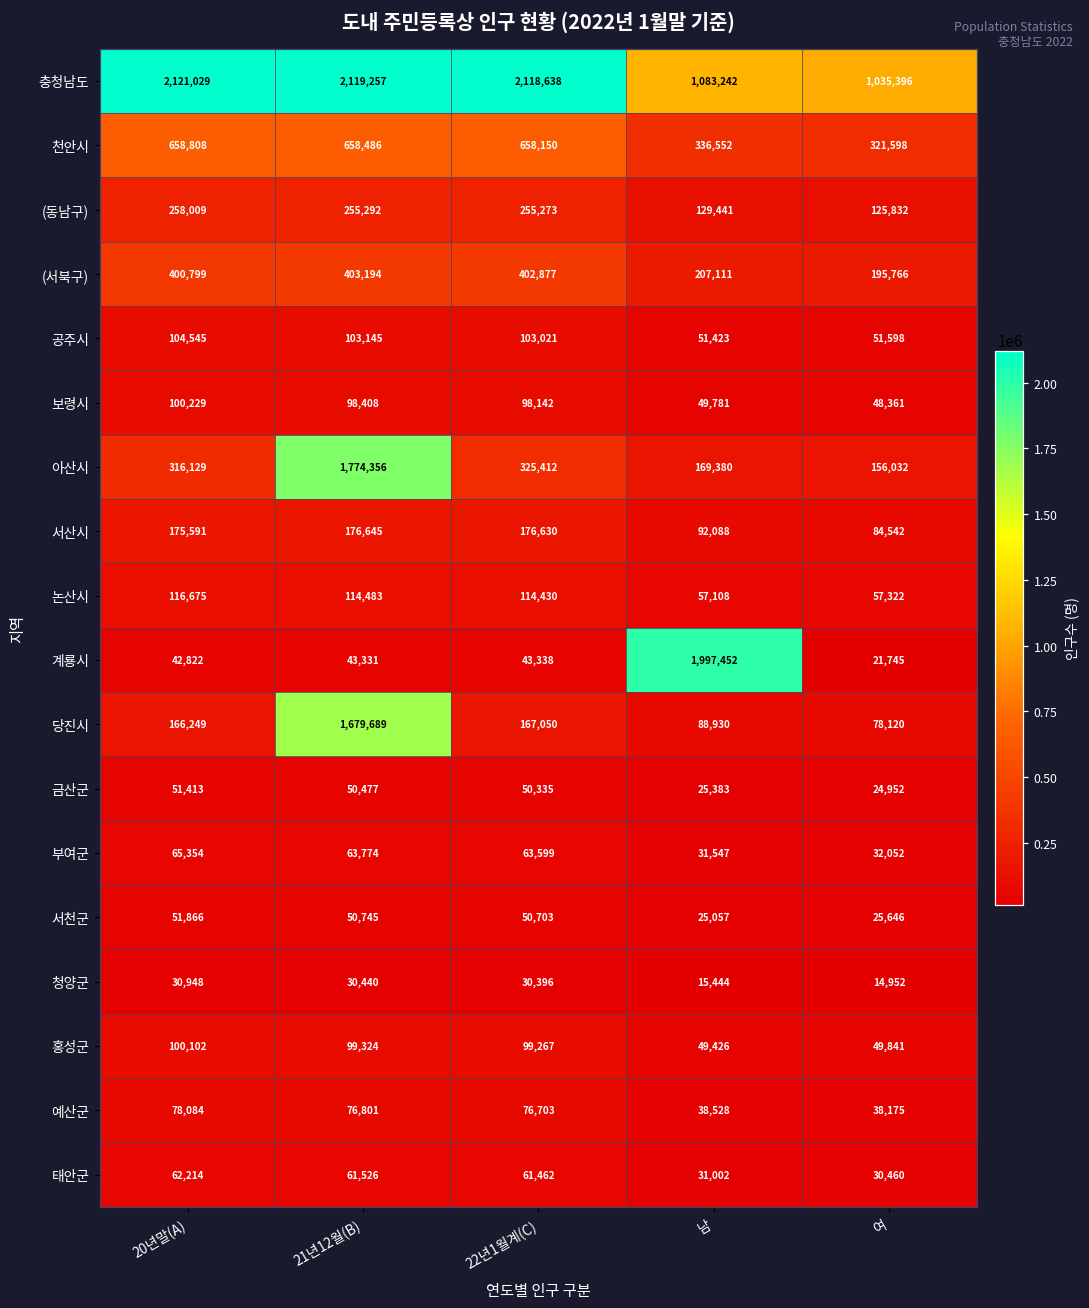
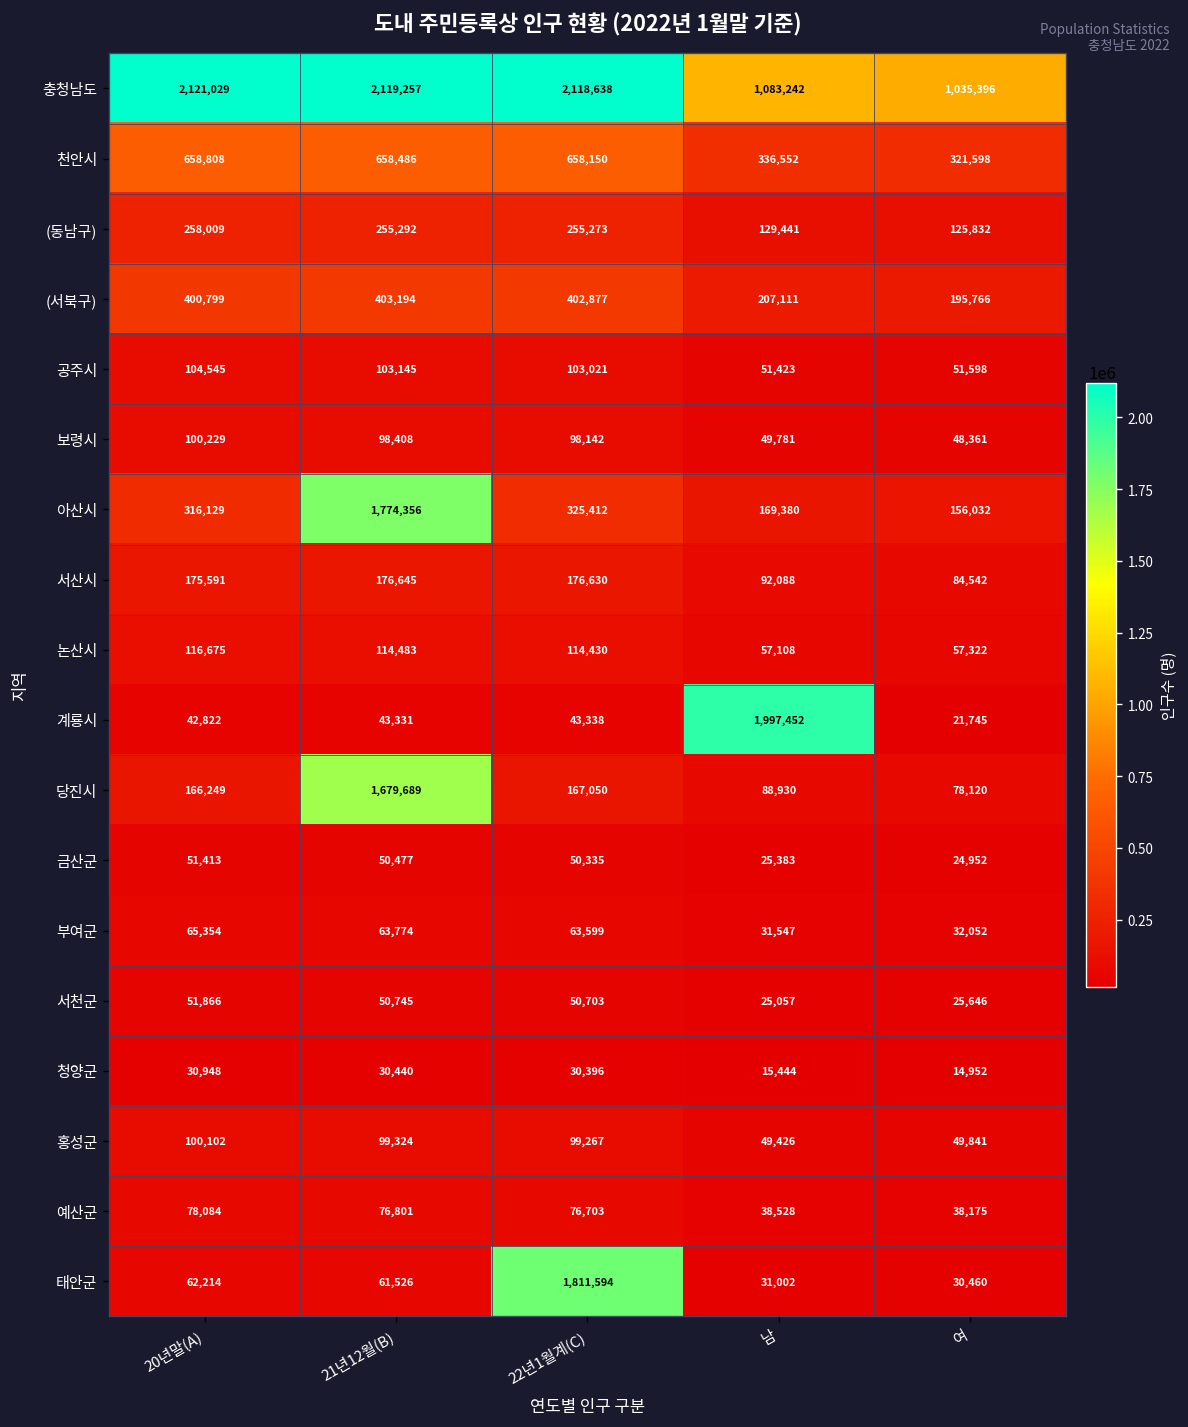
  {
    "충청남도": {
      "20년말(A)": "2,121,029",
      "21년12월(B)": "2,119,257",
      "22년1월계(C)": "2,118,638",
      "남": "1,083,242",
      "여": "1,035,396"
    },
    "천안시": {
      "20년말(A)": "658,808",
      "21년12월(B)": "658,486",
      "22년1월계(C)": "658,150",
      "남": "336,552",
      "여": "321,598"
    },
    "(동남구)": {
      "20년말(A)": "258,009",
      "21년12월(B)": "255,292",
      "22년1월계(C)": "255,273",
      "남": "129,441",
      "여": "125,832"
    },
    "(서북구)": {
      "20년말(A)": "400,799",
      "21년12월(B)": "403,194",
      "22년1월계(C)": "402,877",
      "남": "207,111",
      "여": "195,766"
    },
    "공주시": {
      "20년말(A)": "104,545",
      "21년12월(B)": "103,145",
      "22년1월계(C)": "103,021",
      "남": "51,423",
      "여": "51,598"
    },
    "보령시": {
      "20년말(A)": "100,229",
      "21년12월(B)": "98,408",
      "22년1월계(C)": "98,142",
      "남": "49,781",
      "여": "48,361"
    },
    "아산시": {
      "20년말(A)": "316,129",
      "21년12월(B)": "1,774,356",
      "22년1월계(C)": "325,412",
      "남": "169,380",
      "여": "156,032"
    },
    "서산시": {
      "20년말(A)": "175,591",
      "21년12월(B)": "176,645",
      "22년1월계(C)": "176,630",
      "남": "92,088",
      "여": "84,542"
    },
    "논산시": {
      "20년말(A)": "116,675",
      "21년12월(B)": "114,483",
      "22년1월계(C)": "114,430",
      "남": "57,108",
      "여": "57,322"
    },
    "계룡시": {
      "20년말(A)": "42,822",
      "21년12월(B)": "43,331",
      "22년1월계(C)": "43,338",
      "남": "1,997,452",
      "여": "21,745"
    },
    "당진시": {
      "20년말(A)": "166,249",
      "21년12월(B)": "1,679,689",
      "22년1월계(C)": "167,050",
      "남": "88,930",
      "여": "78,120"
    },
    "금산군": {
      "20년말(A)": "51,413",
      "21년12월(B)": "50,477",
      "22년1월계(C)": "50,335",
      "남": "25,383",
      "여": "24,952"
    },
    "부여군": {
      "20년말(A)": "65,354",
      "21년12월(B)": "63,774",
      "22년1월계(C)": "63,599",
      "남": "31,547",
      "여": "32,052"
    },
    "서천군": {
      "20년말(A)": "51,866",
      "21년12월(B)": "50,745",
      "22년1월계(C)": "50,703",
      "남": "25,057",
      "여": "25,646"
    },
    "청양군": {
      "20년말(A)": "30,948",
      "21년12월(B)": "30,440",
      "22년1월계(C)": "30,396",
      "남": "15,444",
      "여": "14,952"
    },
    "홍성군": {
      "20년말(A)": "100,102",
      "21년12월(B)": "99,324",
      "22년1월계(C)": "99,267",
      "남": "49,426",
      "여": "49,841"
    },
    "예산군": {
      "20년말(A)": "78,084",
      "21년12월(B)": "76,801",
      "22년1월계(C)": "76,703",
      "남": "38,528",
      "여": "38,175"
    },
    "태안군": {
      "20년말(A)": "62,214",
      "21년12월(B)": "61,526",
-     "22년1월계(C)": "61,462",
+     "22년1월계(C)": "1,811,594",
      "남": "31,002",
      "여": "30,460"
    }
  }
